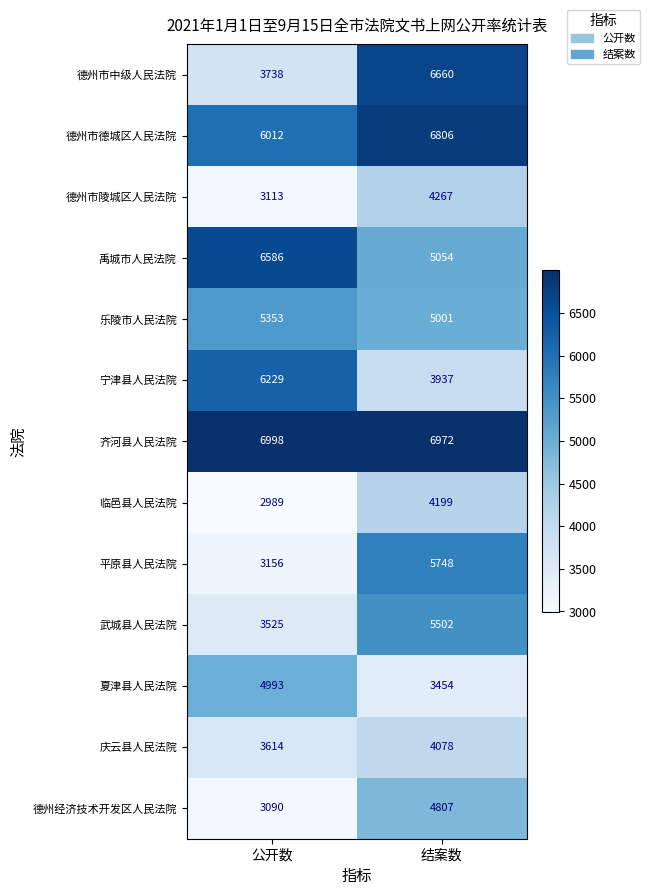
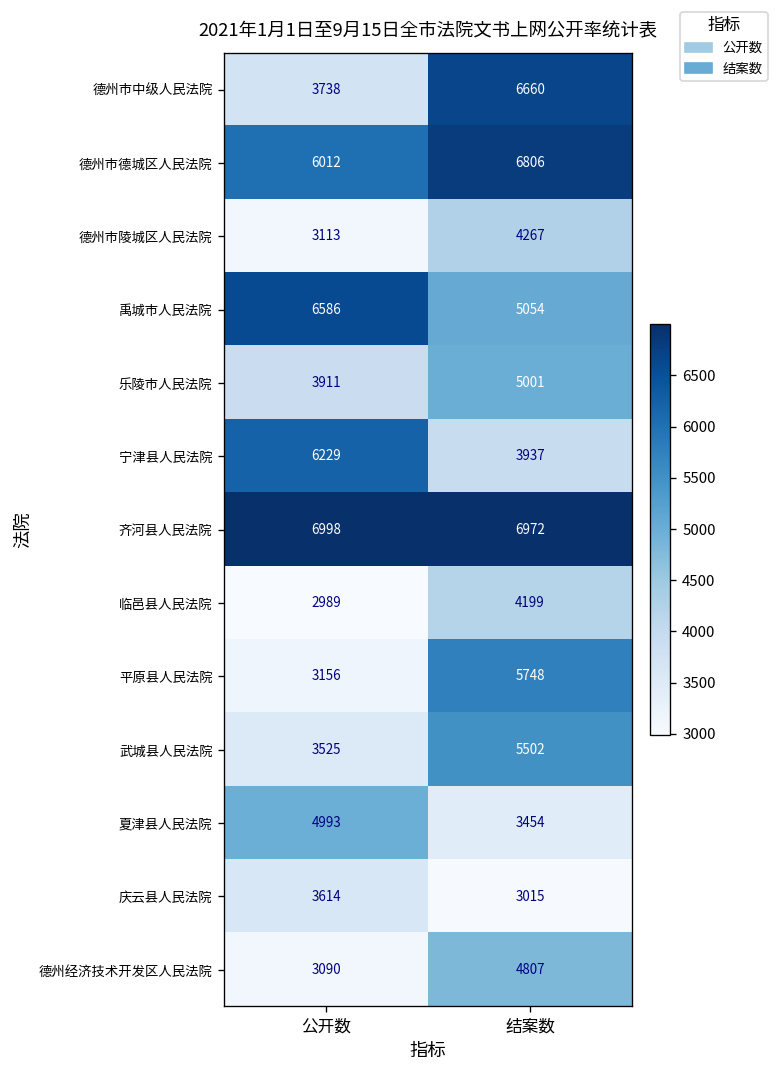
  {
    "德州市中级人民法院": {
      "公开数": 3738,
      "结案数": 6660
    },
    "德州市德城区人民法院": {
      "公开数": 6012,
      "结案数": 6806
    },
    "德州市陵城区人民法院": {
      "公开数": 3113,
      "结案数": 4267
    },
    "禹城市人民法院": {
      "公开数": 6586,
      "结案数": 5054
    },
    "乐陵市人民法院": {
-     "公开数": 5353,
+     "公开数": 3911,
      "结案数": 5001
    },
    "宁津县人民法院": {
      "公开数": 6229,
      "结案数": 3937
    },
    "齐河县人民法院": {
      "公开数": 6998,
      "结案数": 6972
    },
    "临邑县人民法院": {
      "公开数": 2989,
      "结案数": 4199
    },
    "平原县人民法院": {
      "公开数": 3156,
      "结案数": 5748
    },
    "武城县人民法院": {
      "公开数": 3525,
      "结案数": 5502
    },
    "夏津县人民法院": {
      "公开数": 4993,
      "结案数": 3454
    },
    "庆云县人民法院": {
      "公开数": 3614,
-     "结案数": 4078
+     "结案数": 3015
    },
    "德州经济技术开发区人民法院": {
      "公开数": 3090,
      "结案数": 4807
    }
  }
